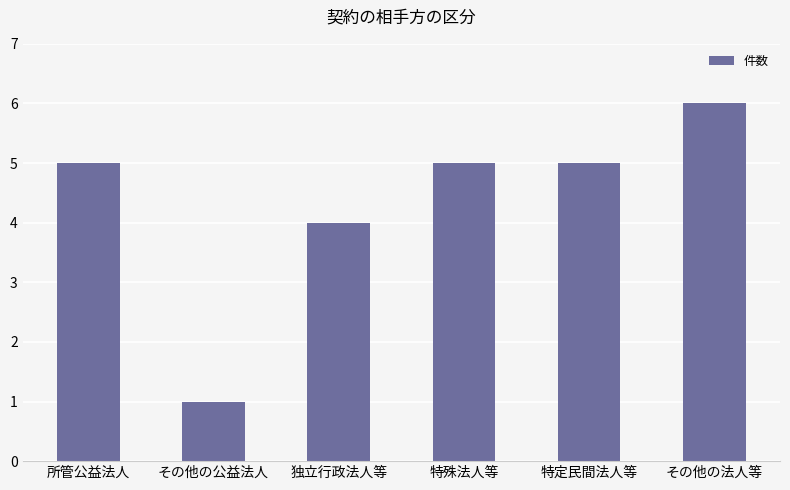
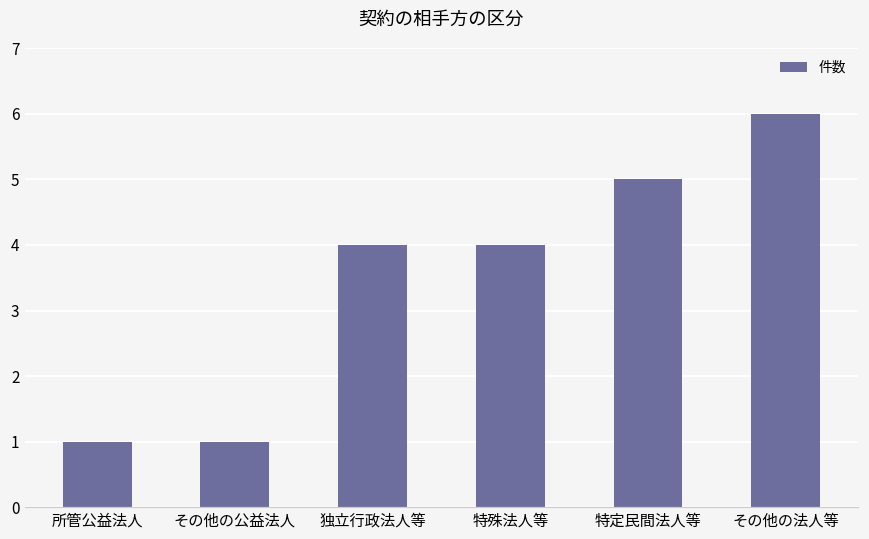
  {
-   "所管公益法人": 5,
+   "所管公益法人": 1,
    "その他の公益法人": 1,
    "独立行政法人等": 4,
-   "特殊法人等": 5,
+   "特殊法人等": 4,
    "特定民間法人等": 5,
    "その他の法人等": 6
  }
